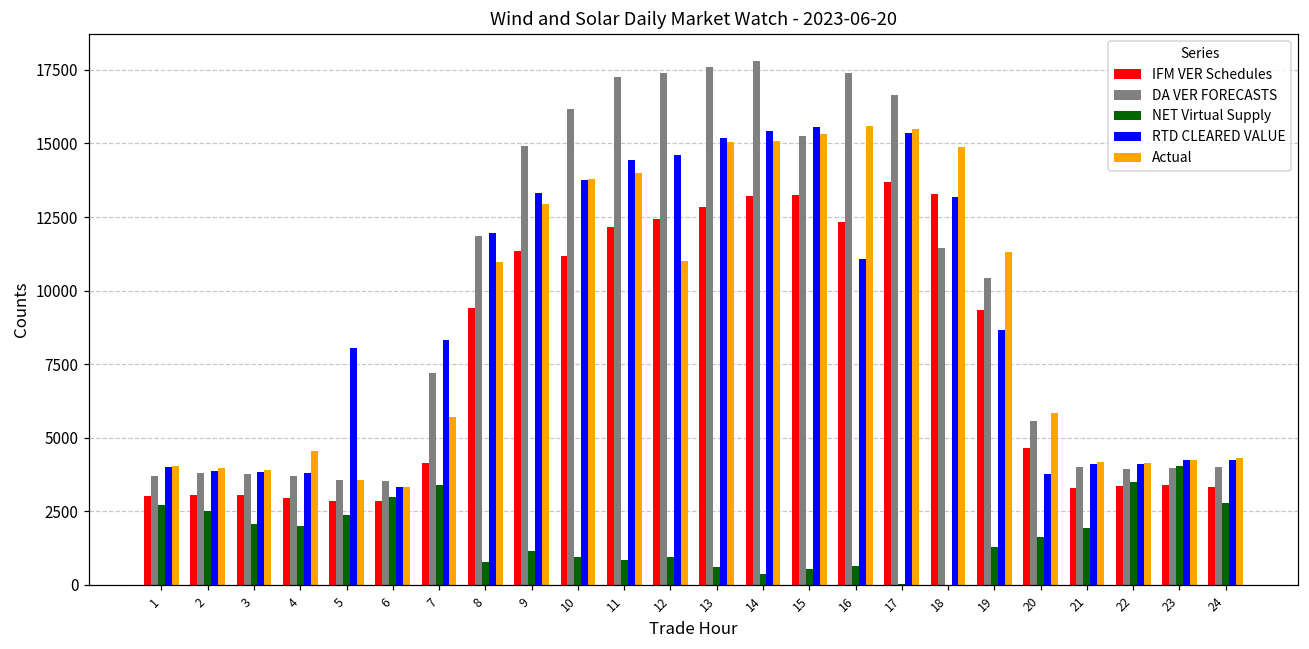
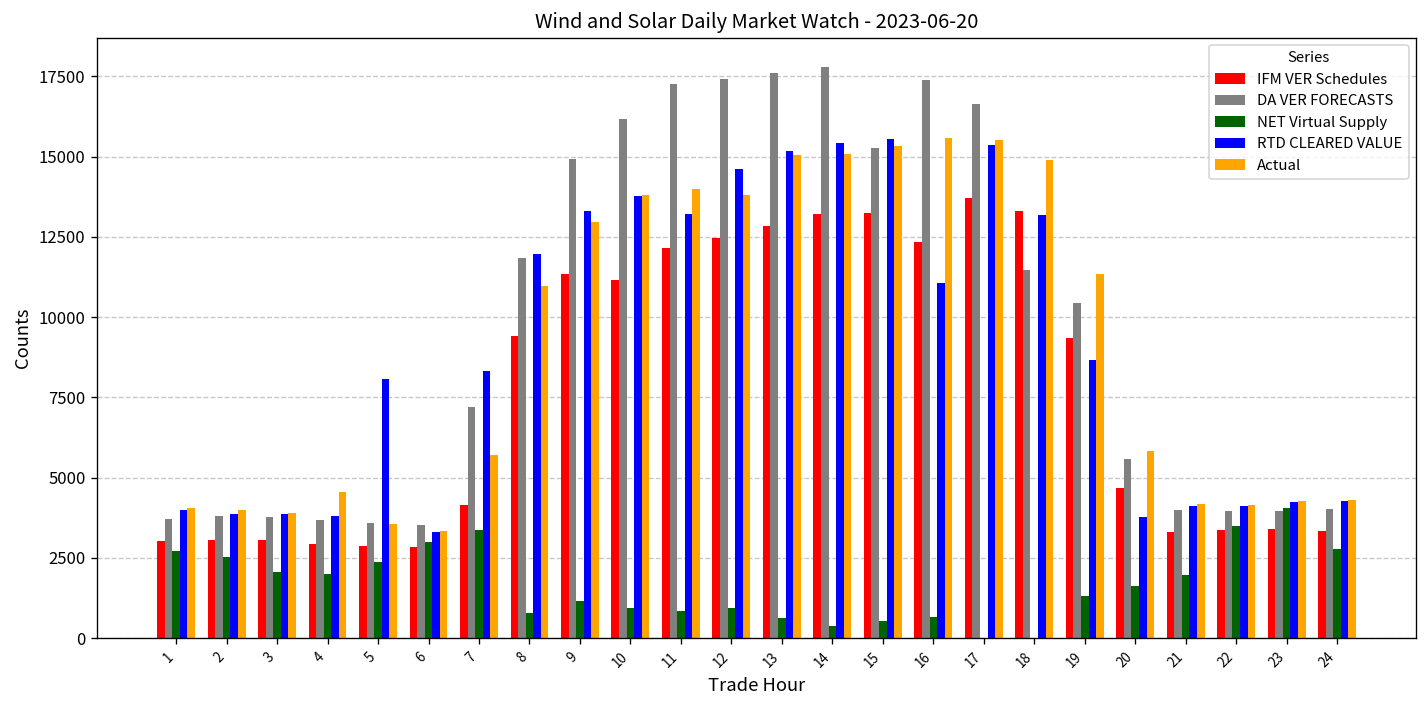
  {
    "IFM VER Schedules": {
      "1": 3000,
      "2": 3000,
      "3": 3000,
      "4": 2900,
      "5": 2900,
      "6": 2900,
      "7": 4100,
      "8": 9400,
      "9": 11400,
      "10": 11200,
      "11": 12200,
      "12": 12400,
      "13": 12800,
      "14": 13200,
      "15": 13200,
      "16": 12300,
      "17": 13700,
      "18": 13300,
      "19": 9300,
      "20": 4700,
      "21": 3300,
      "22": 3400,
      "23": 3400,
      "24": 3300
    },
    "DA VER FORECASTS": {
      "1": 3700,
      "2": 3800,
      "3": 3800,
      "4": 3700,
      "5": 3600,
      "6": 3500,
      "7": 7200,
      "8": 11900,
      "9": 14900,
      "10": 16200,
      "11": 17300,
      "12": 17400,
      "13": 17600,
      "14": 17800,
      "15": 15300,
      "16": 17400,
      "17": 16600,
      "18": 11500,
      "19": 10400,
      "20": 5600,
      "21": 4000,
      "22": 4000,
      "23": 4000,
      "24": 4000
    },
    "NET Virtual Supply": {
      "1": 2700,
      "2": 2500,
      "3": 2100,
      "4": 2000,
      "5": 2400,
      "6": 3000,
      "7": 3400,
      "8": 800,
      "9": 1200,
      "10": 1000,
      "11": 800,
      "12": 900,
      "13": 600,
      "14": 400,
      "15": 500,
      "16": 700,
      "19": 1300,
      "20": 1600,
      "21": 2000,
      "22": 3500,
      "23": 4000,
      "24": 2800
    },
    "RTD CLEARED VALUE": {
      "1": 4000,
      "2": 3900,
      "3": 3900,
      "4": 3800,
      "5": 8100,
      "6": 3300,
      "7": 8300,
      "8": 12000,
      "9": 13300,
      "10": 13800,
-     "11": 14400,
+     "11": 13200,
      "12": 14600,
      "13": 15200,
      "14": 15400,
      "15": 15500,
      "16": 11100,
      "17": 15400,
      "18": 13200,
      "19": 8700,
      "20": 3800,
      "21": 4100,
      "22": 4100,
      "23": 4200,
      "24": 4300
    },
    "Actual": {
      "1": 4000,
      "2": 4000,
      "3": 3900,
      "4": 4600,
      "5": 3600,
      "6": 3300,
      "7": 5700,
      "8": 11000,
      "9": 13000,
      "10": 13800,
      "11": 14000,
-     "12": 11000,
+     "12": 13800,
      "13": 15000,
      "14": 15100,
      "15": 15300,
      "16": 15600,
      "17": 15500,
      "18": 14900,
      "19": 11300,
      "20": 5800,
      "21": 4200,
      "22": 4200,
      "23": 4300,
      "24": 4300
    }
  }
